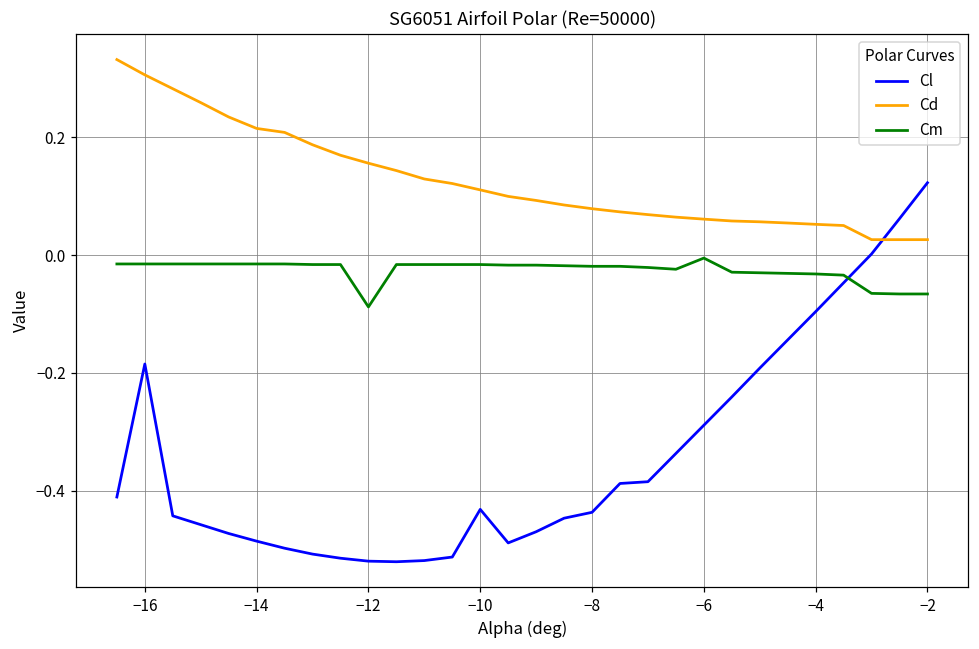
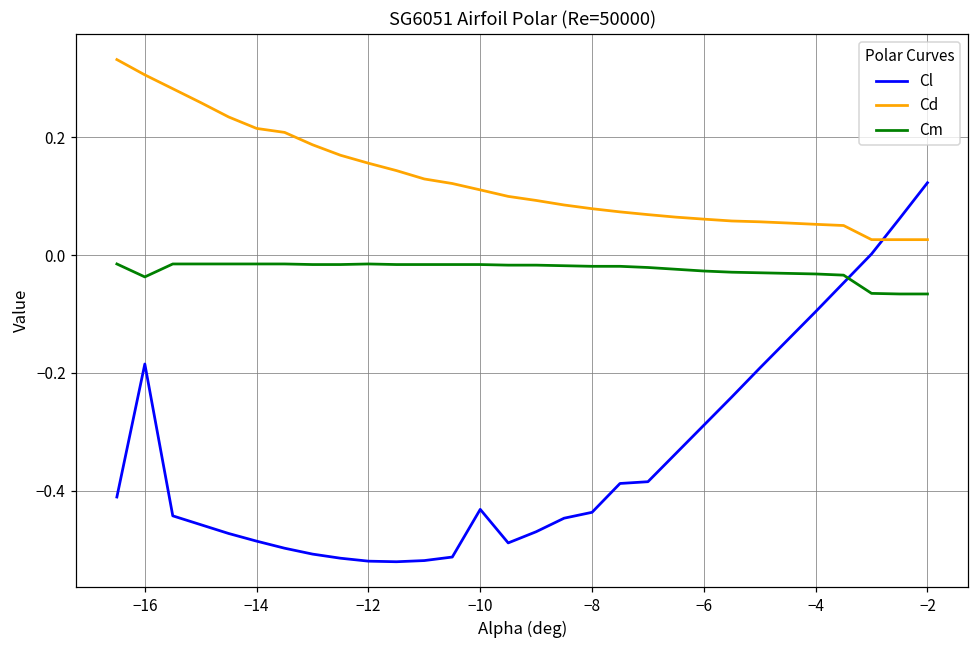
  {
    "Cl": {
      "−16": -0.19,
      "−14": -0.49,
      "−12": -0.52,
      "−10": -0.43,
      "−8": -0.44,
      "−6": -0.29,
      "−4": -0.10,
      "−2": 0.12
    },
    "Cd": {
      "−16": 0.31,
      "−14": 0.22,
      "−12": 0.16,
      "−10": 0.11,
      "−8": 0.08,
      "−6": 0.06,
      "−4": 0.05,
      "−2": 0.03
    },
    "Cm": {
-     "−16": -0.02,
+     "−16": -0.04,
      "−14": -0.02,
-     "−12": -0.09,
+     "−12": -0.02,
      "−10": -0.02,
      "−8": -0.02,
-     "−6": -0.01,
+     "−6": -0.03,
      "−4": -0.03,
      "−2": -0.07
    }
  }
